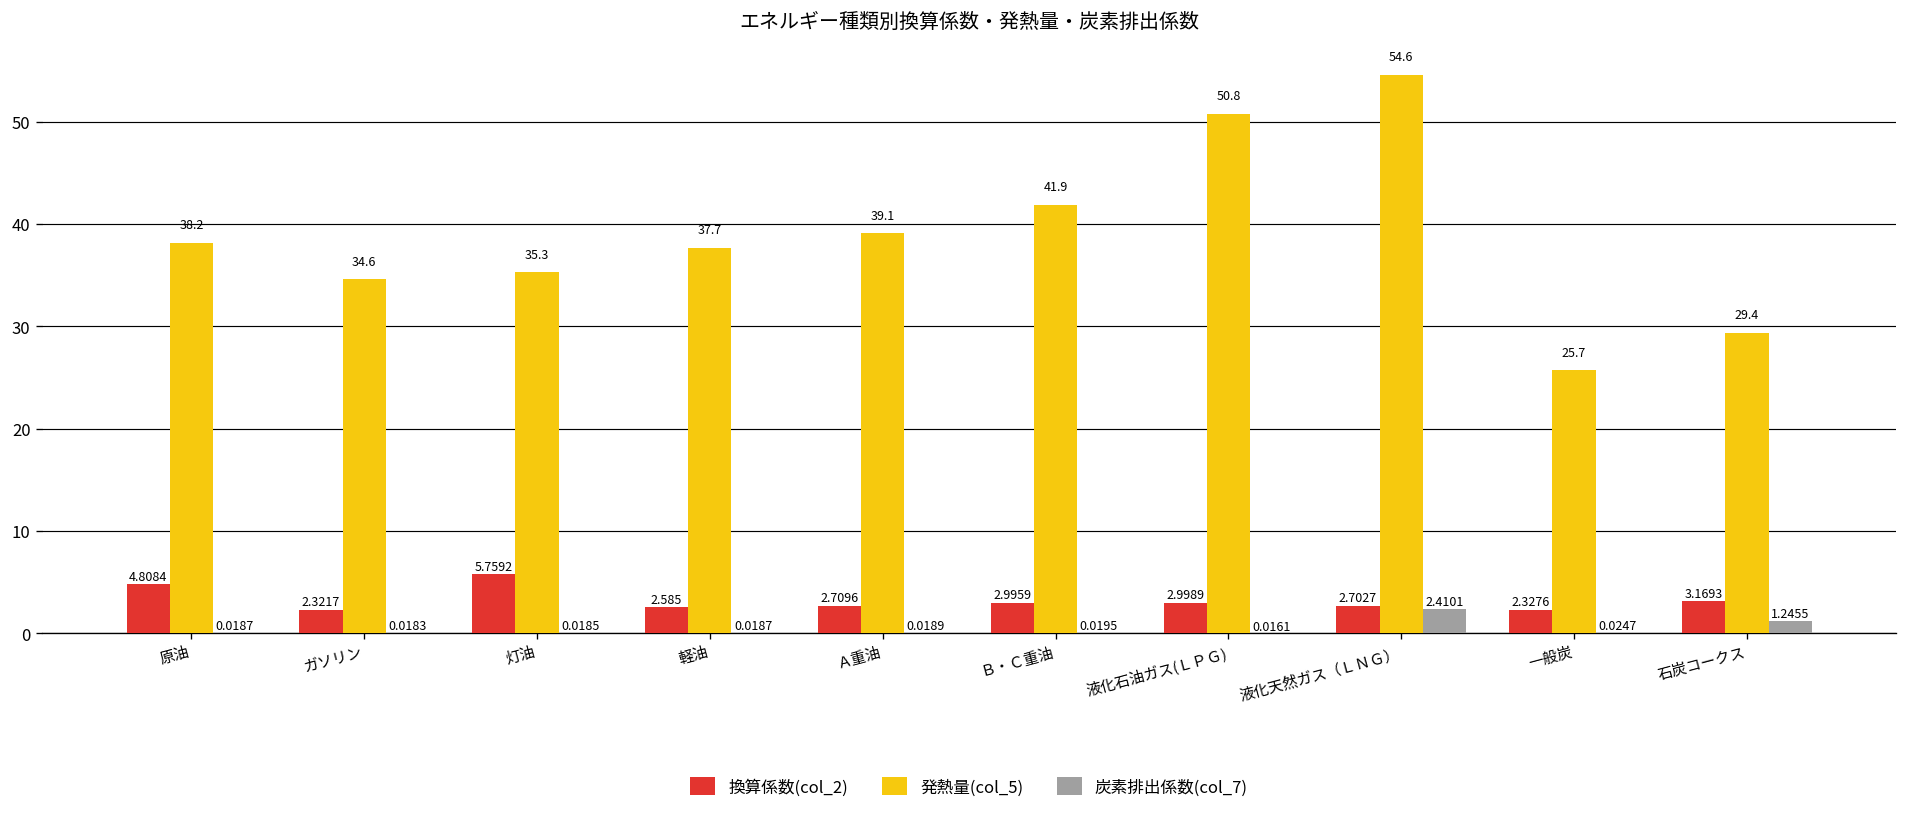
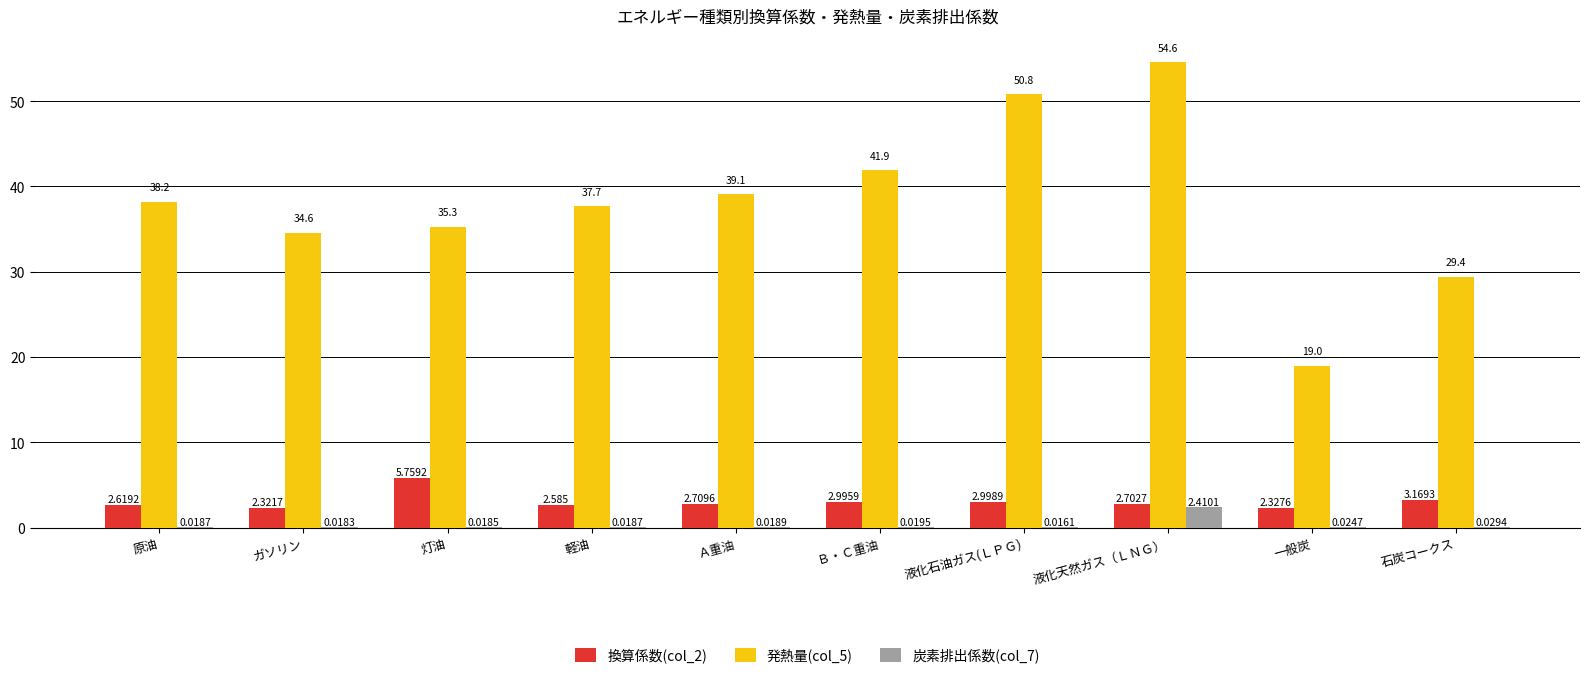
  {
    "換算係数(col_2)": {
-     "原油": 4.8084,
+     "原油": 2.6192,
      "ガソリン": 2.3217,
      "灯油": 5.7592,
      "軽油": 2.585,
      "Ａ重油": 2.7096,
      "Ｂ・Ｃ重油": 2.9959,
      "液化石油ガス(ＬＰＧ)": 2.9989,
      "液化天然ガス（ＬＮＧ）": 2.7027,
      "一般炭": 2.3276,
      "石炭コークス": 3.1693
    },
    "発熱量(col_5)": {
      "原油": 38.2,
      "ガソリン": 34.6,
      "灯油": 35.3,
      "軽油": 37.7,
      "Ａ重油": 39.1,
      "Ｂ・Ｃ重油": 41.9,
      "液化石油ガス(ＬＰＧ)": 50.8,
      "液化天然ガス（ＬＮＧ）": 54.6,
-     "一般炭": 25.7,
+     "一般炭": 19.0,
      "石炭コークス": 29.4
    },
    "炭素排出係数(col_7)": {
      "原油": 0.0187,
      "ガソリン": 0.0183,
      "灯油": 0.0185,
      "軽油": 0.0187,
      "Ａ重油": 0.0189,
      "Ｂ・Ｃ重油": 0.0195,
      "液化石油ガス(ＬＰＧ)": 0.0161,
      "液化天然ガス（ＬＮＧ）": 2.4101,
      "一般炭": 0.0247,
-     "石炭コークス": 1.2455
+     "石炭コークス": 0.0294
    }
  }
